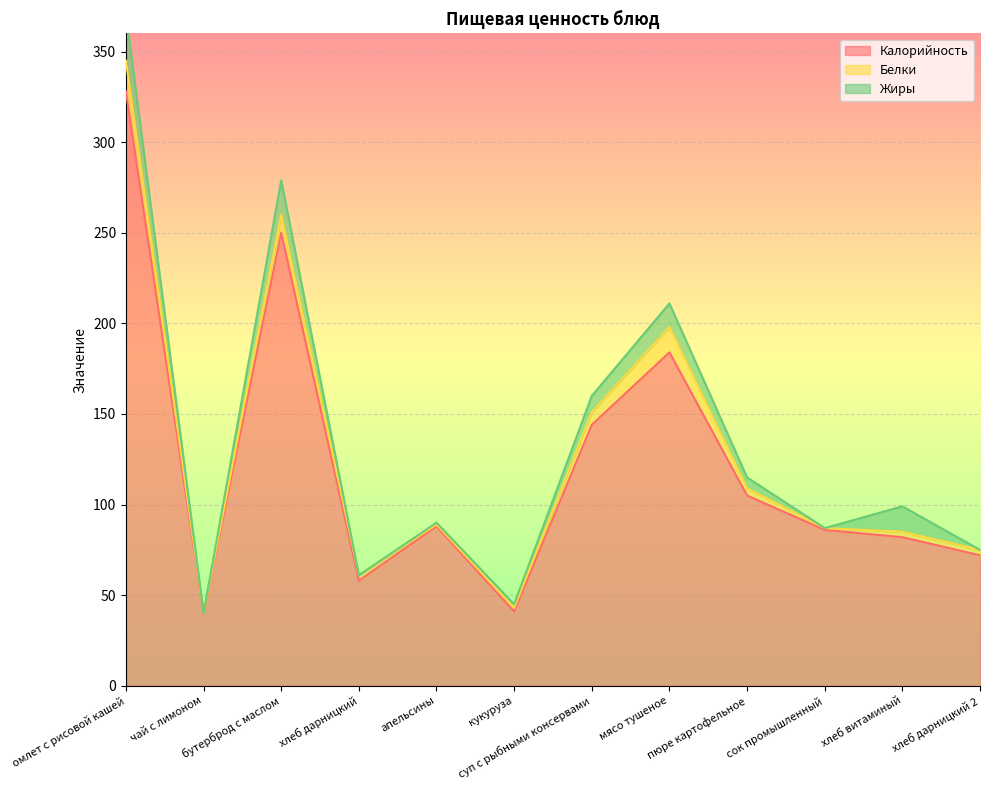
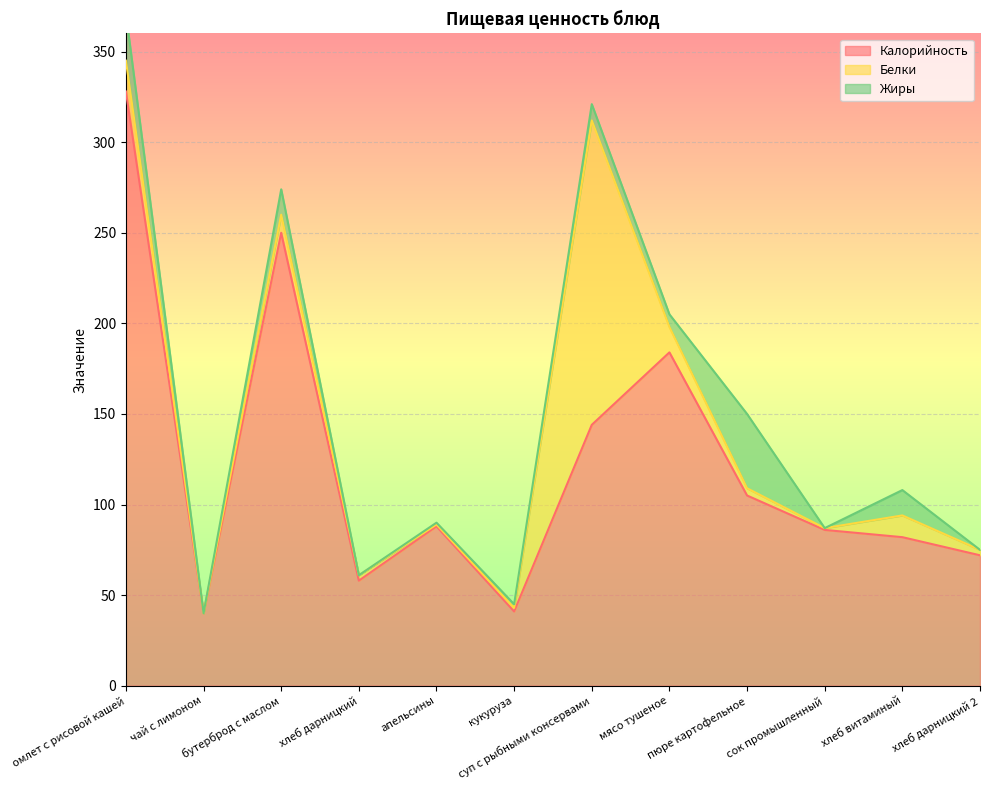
  {
    "Калорийность": {
      "омлет с рисовой кашей": 328,
      "бутерброд с маслом": 250,
      "хлеб дарницкий": 58,
      "кукуруза": 41,
      "суп с рыбными консервами": 144,
      "мясо тушеное": 184,
      "пюре картофельное": 105,
      "хлеб витаминый": 82,
      "хлеб дарницкий 2": 72
    },
    "Белки": {
      "омлет с рисовой кашей": 17,
      "бутерброд с маслом": 10,
      "кукуруза": 2,
-     "суп с рыбными консервами": 7,
+     "суп с рыбными консервами": 168,
      "мясо тушеное": 14,
      "пюре картофельное": 4,
-     "хлеб витаминый": 3
+     "хлеб витаминый": 12
    },
    "Жиры": {
-     "бутерброд с маслом": 19,
+     "бутерброд с маслом": 14,
      "кукуруза": 2,
      "суп с рыбными консервами": 9,
-     "мясо тушеное": 13,
-     "пюре картофельное": 6,
+     "мясо тушеное": 7,
+     "пюре картофельное": 41,
      "хлеб витаминый": 14
    }
  }
